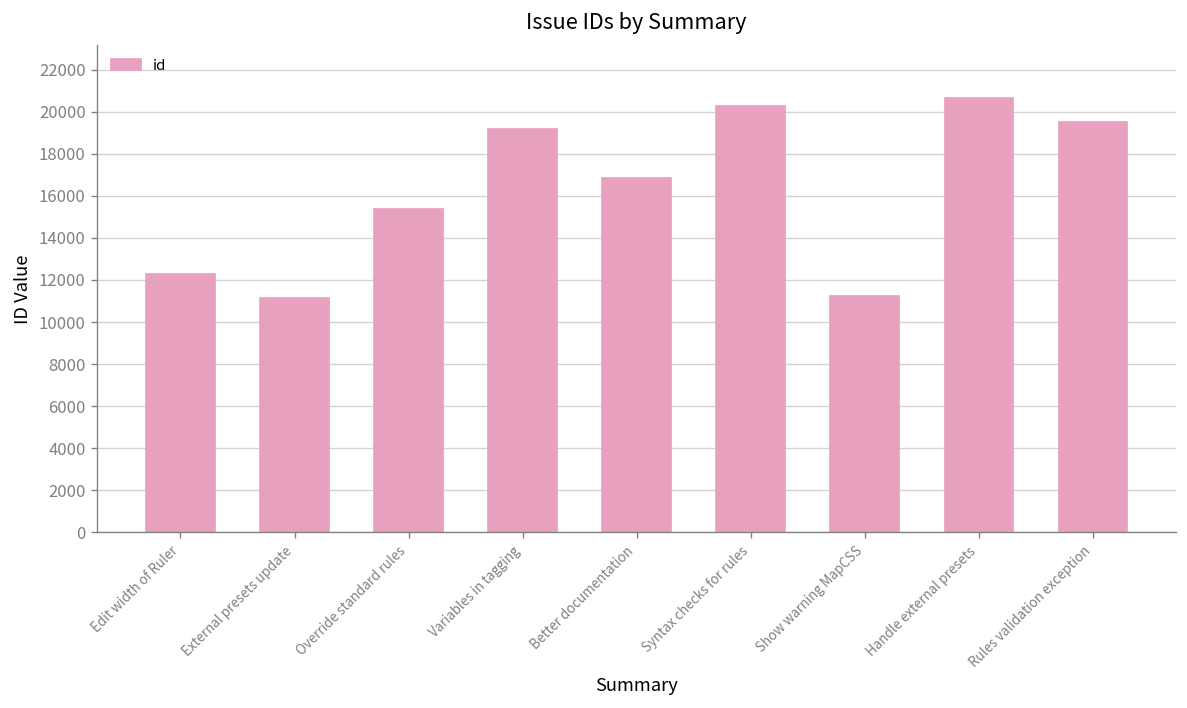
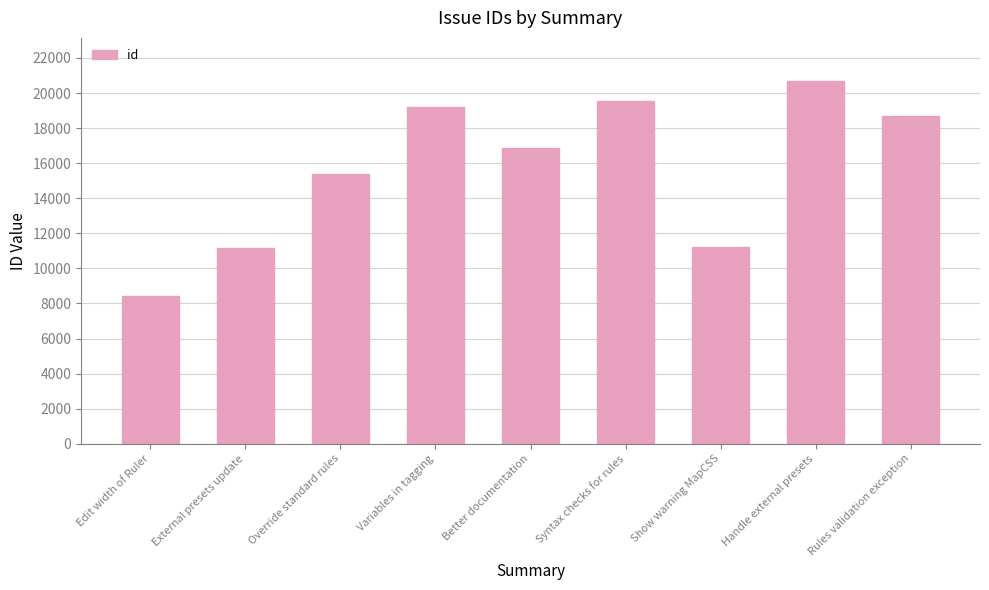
  {
-   "Edit width of Ruler": 12300,
+   "Edit width of Ruler": 8400,
    "External presets update": 11100,
    "Override standard rules": 15400,
    "Variables in tagging": 19200,
    "Better documentation": 16900,
-   "Syntax checks for rules": 20300,
+   "Syntax checks for rules": 19500,
    "Show warning MapCSS": 11200,
    "Handle external presets": 20700,
-   "Rules validation exception": 19500
+   "Rules validation exception": 18700
  }
